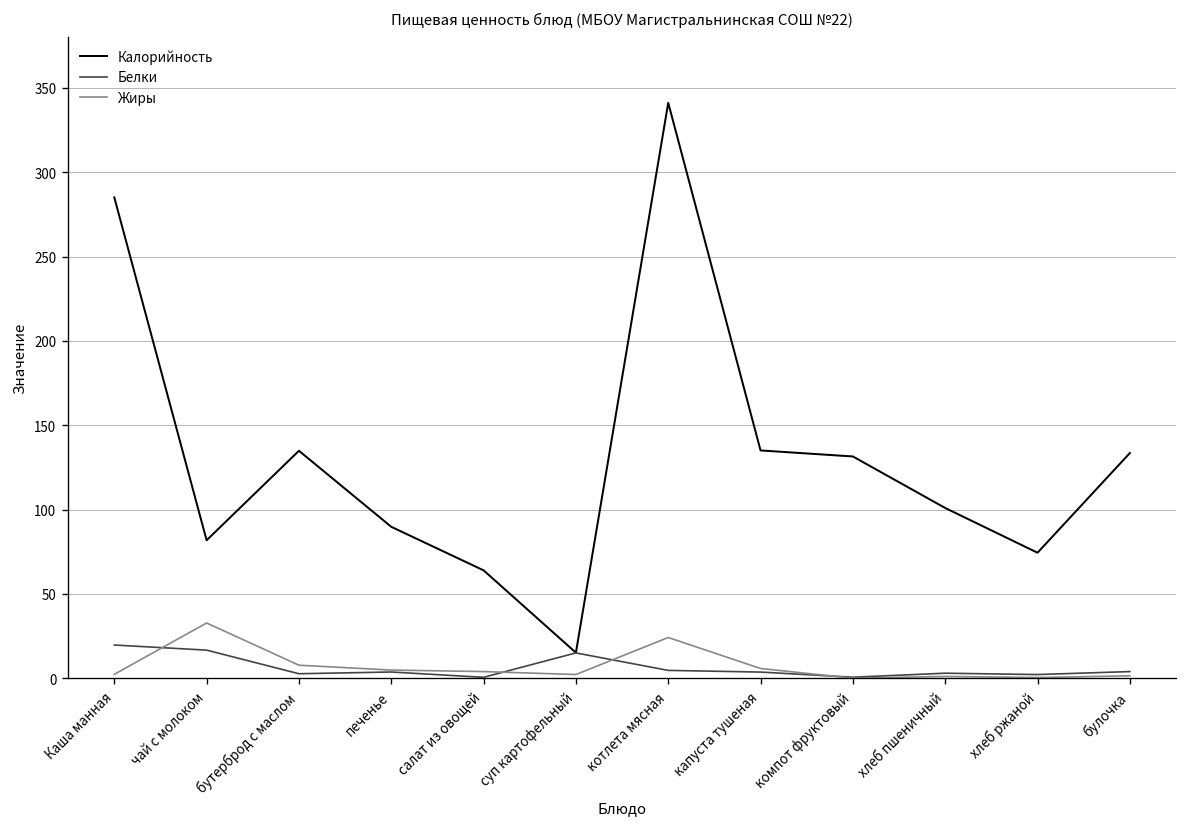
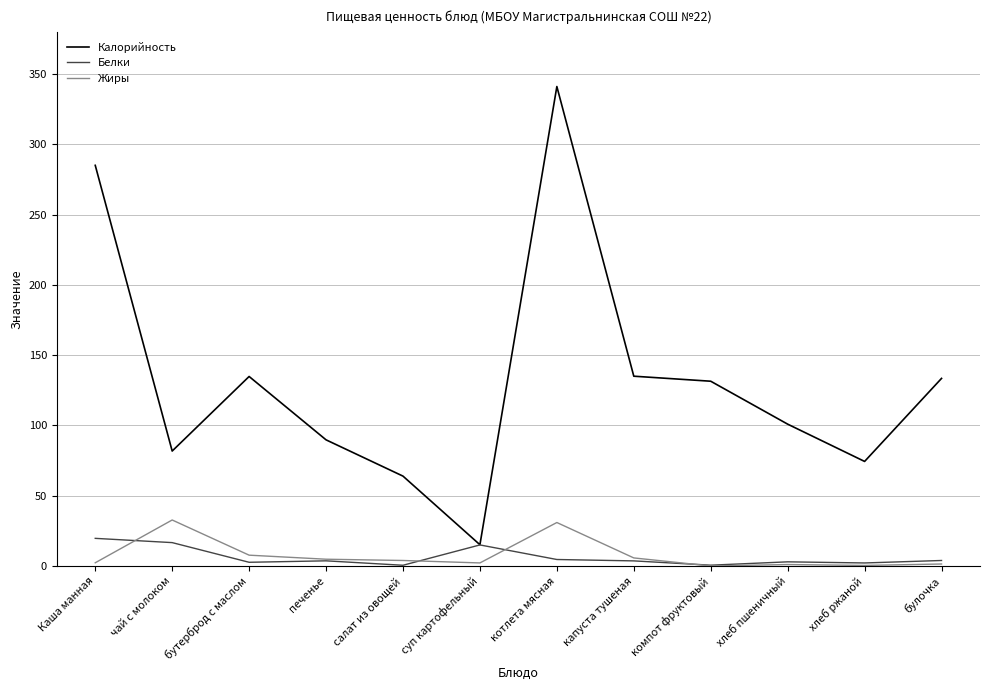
  {
    "Калорийность": {
      "Каша манная": 285,
      "чай с молоком": 82,
      "бутерброд с маслом": 135,
      "печенье": 90,
      "салат из овощей": 64,
      "котлета мясная": 341,
      "капуста тушеная": 135,
      "компот фруктовый": 131,
      "хлеб пшеничный": 101,
      "хлеб ржаной": 74,
      "булочка": 134
    },
    "Белки": {
      "Каша манная": 20,
      "чай с молоком": 17,
      "бутерброд с маслом": 3,
      "салат из овощей": 1,
      "котлета мясная": 5,
      "капуста тушеная": 4,
      "хлеб пшеничный": 3,
      "булочка": 4
    },
    "Жиры": {
      "Каша манная": 2,
      "чай с молоком": 33,
      "бутерброд с маслом": 8,
      "салат из овощей": 4,
      "суп картофельный": 2,
-     "котлета мясная": 24,
+     "котлета мясная": 31,
      "капуста тушеная": 6,
      "хлеб пшеничный": 1,
      "булочка": 2
    }
  }
